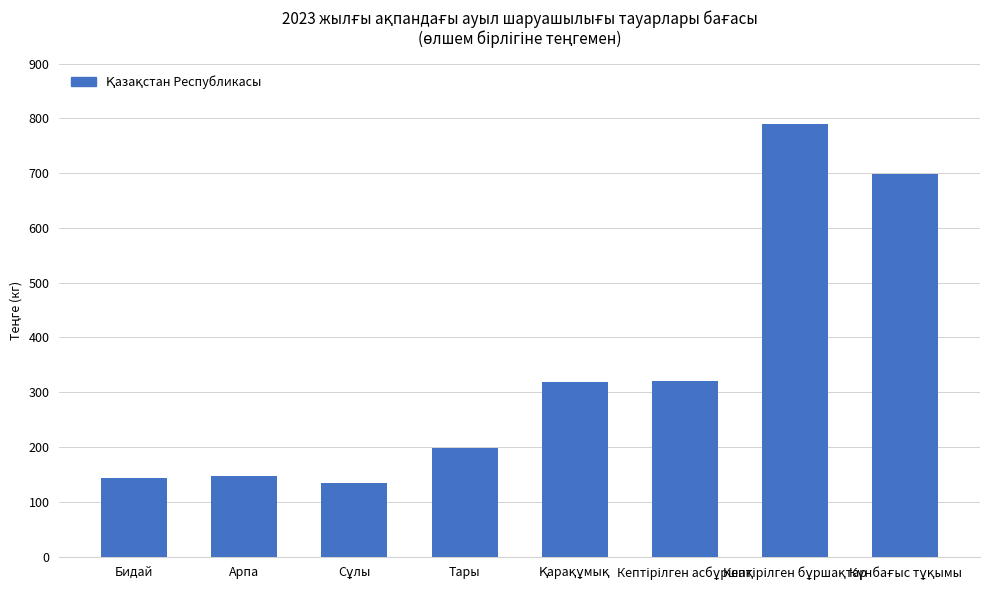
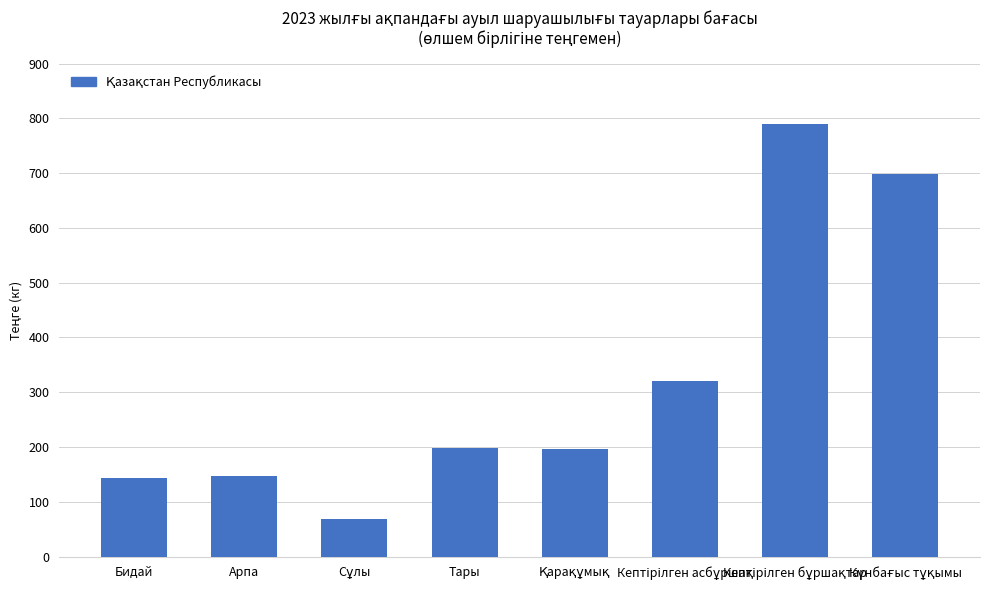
  {
    "Бидай": 140,
    "Арпа": 150,
-   "Сұлы": 140,
+   "Сұлы": 70,
    "Тары": 200,
-   "Қарақұмық": 320
+   "Қарақұмық": 200
  }
